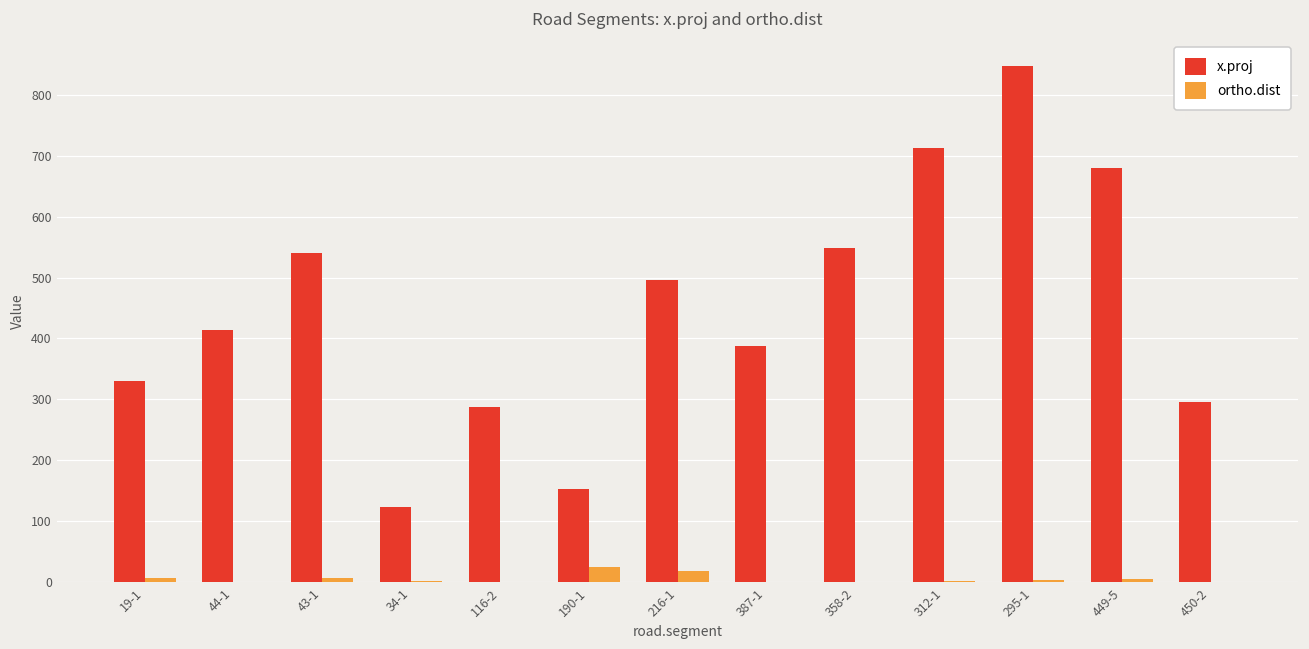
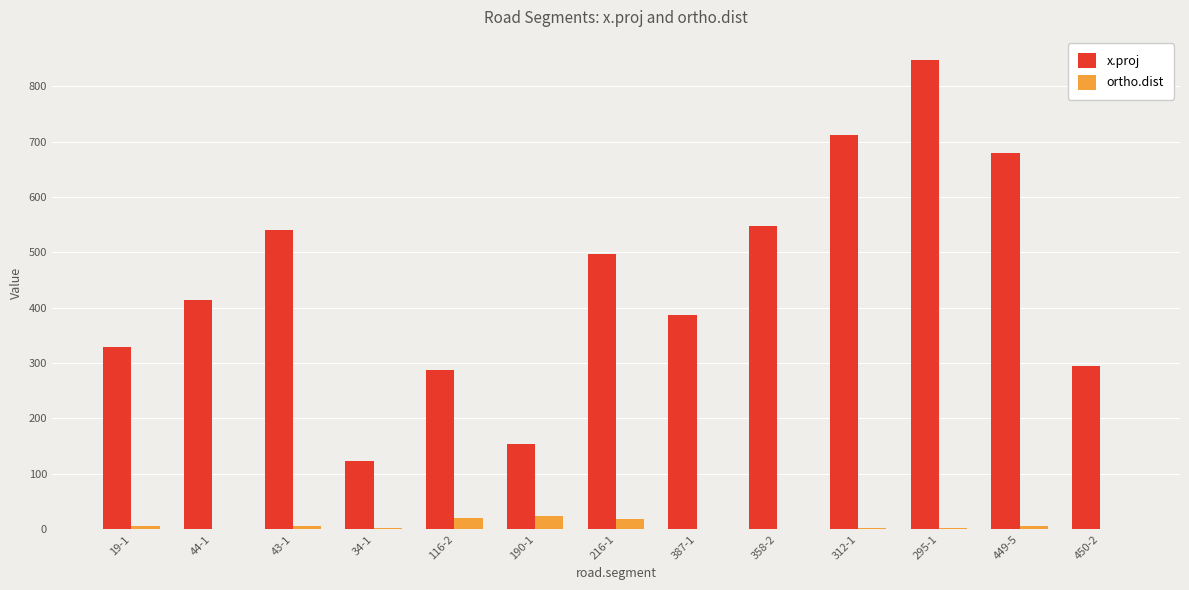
  {
    "x.proj": {
      "19-1": 330,
      "44-1": 410,
      "43-1": 540,
      "34-1": 120,
      "116-2": 290,
      "190-1": 150,
      "216-1": 500,
      "387-1": 390,
      "358-2": 550,
      "312-1": 710,
      "295-1": 850,
      "449-5": 680,
      "450-2": 300
    },
    "ortho.dist": {
      "19-1": 10,
      "43-1": 10,
-     "116-2": 0,
+     "116-2": 20,
      "190-1": 20,
      "216-1": 20,
      "449-5": 10
    }
  }
